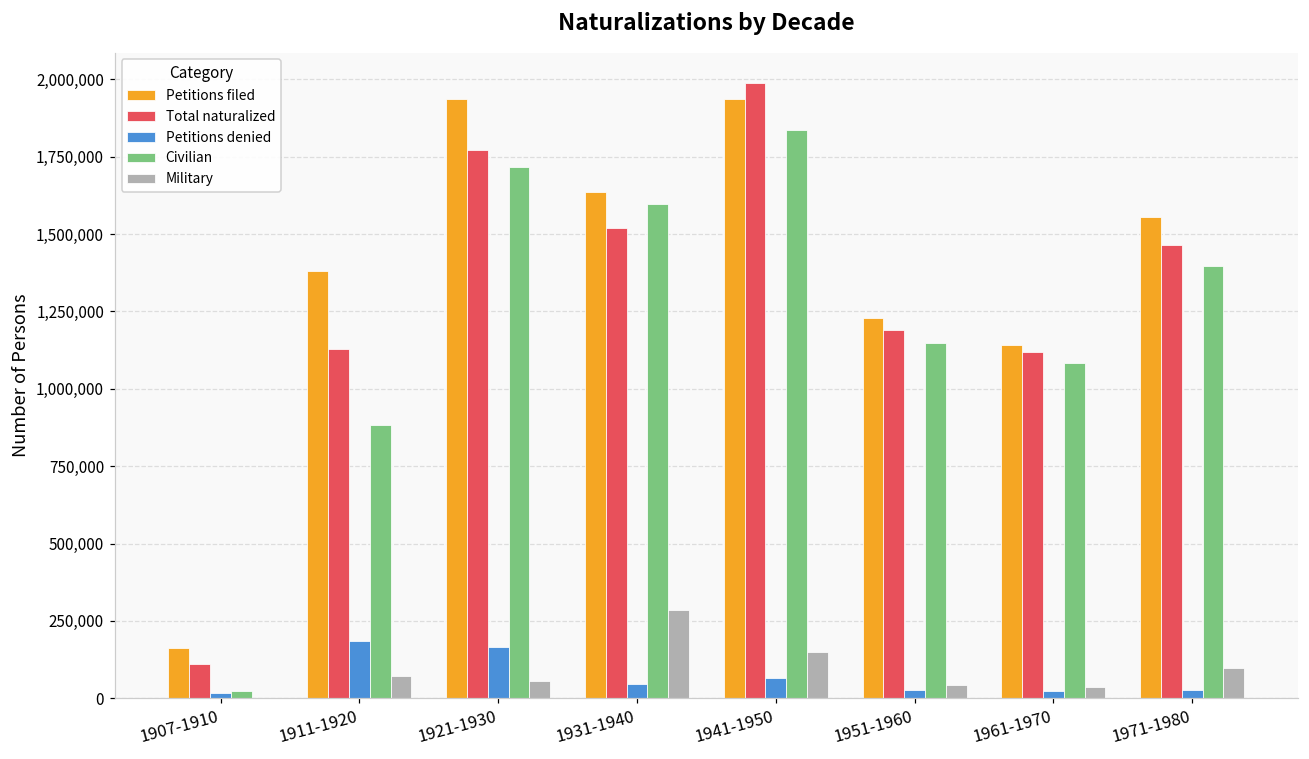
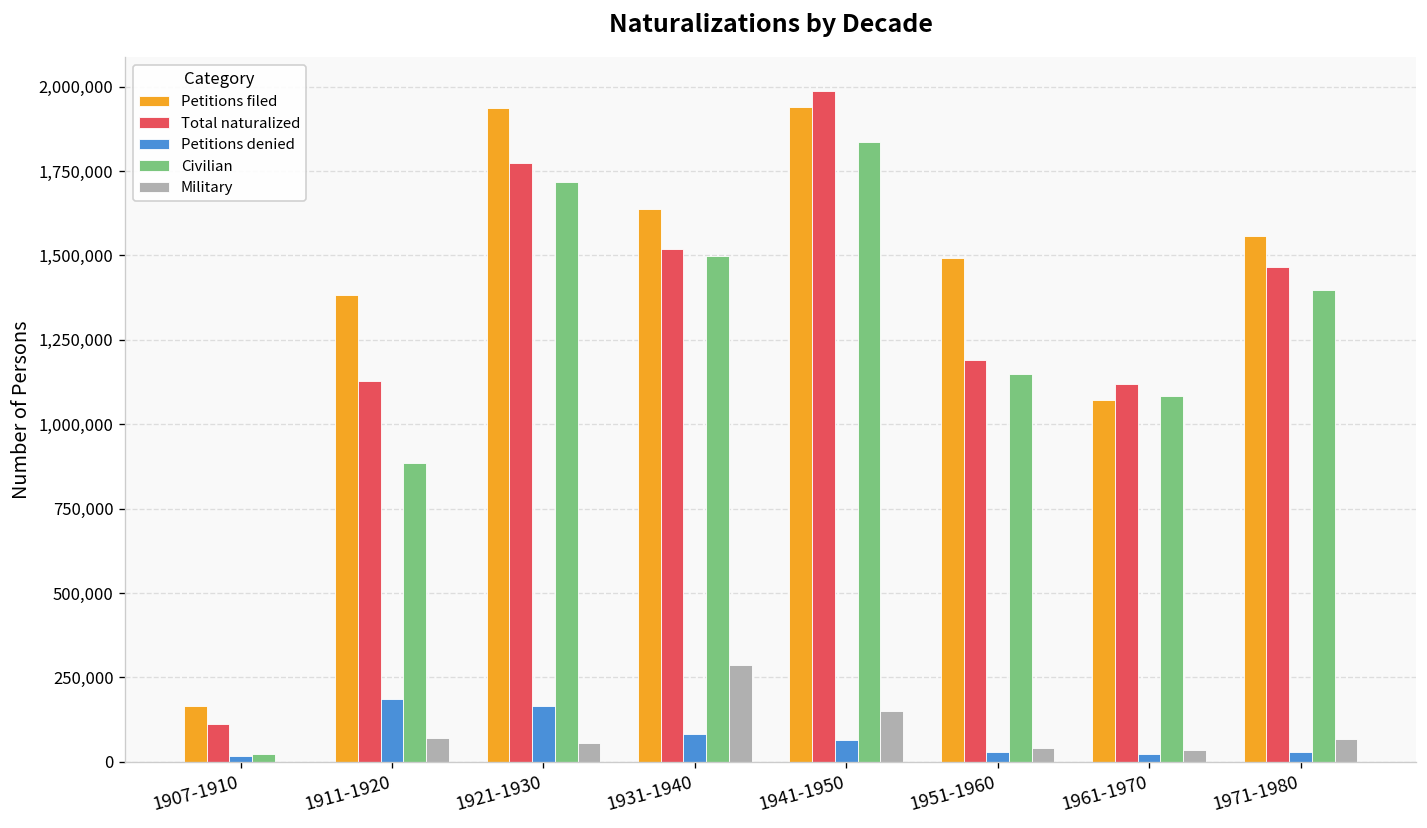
  {
    "Petitions filed": {
      "1907-1910": "160,000",
      "1911-1920": "1,380,000",
      "1921-1930": "1,940,000",
      "1931-1940": "1,640,000",
      "1941-1950": "1,940,000",
-     "1951-1960": "1,230,000",
-     "1961-1970": "1,140,000",
+     "1951-1960": "1,490,000",
+     "1961-1970": "1,070,000",
      "1971-1980": "1,560,000"
    },
    "Total naturalized": {
      "1907-1910": "110,000",
      "1911-1920": "1,130,000",
      "1921-1930": "1,770,000",
      "1931-1940": "1,520,000",
      "1941-1950": "1,990,000",
      "1951-1960": "1,190,000",
      "1961-1970": "1,120,000",
      "1971-1980": "1,460,000"
    },
    "Petitions denied": {
      "1907-1910": "20,000",
      "1911-1920": "190,000",
      "1921-1930": "170,000",
-     "1931-1940": "50,000",
+     "1931-1940": "80,000",
      "1941-1950": "60,000",
      "1951-1960": "30,000",
      "1961-1970": "20,000",
      "1971-1980": "30,000"
    },
    "Civilian": {
      "1907-1910": "20,000",
      "1911-1920": "880,000",
      "1921-1930": "1,720,000",
-     "1931-1940": "1,600,000",
+     "1931-1940": "1,500,000",
      "1941-1950": "1,840,000",
      "1951-1960": "1,150,000",
      "1961-1970": "1,080,000",
      "1971-1980": "1,400,000"
    },
    "Military": {
      "1907-1910": "0",
      "1911-1920": "70,000",
      "1921-1930": "60,000",
      "1931-1940": "290,000",
      "1941-1950": "150,000",
      "1951-1960": "40,000",
      "1961-1970": "40,000",
-     "1971-1980": "100,000"
+     "1971-1980": "70,000"
    }
  }
